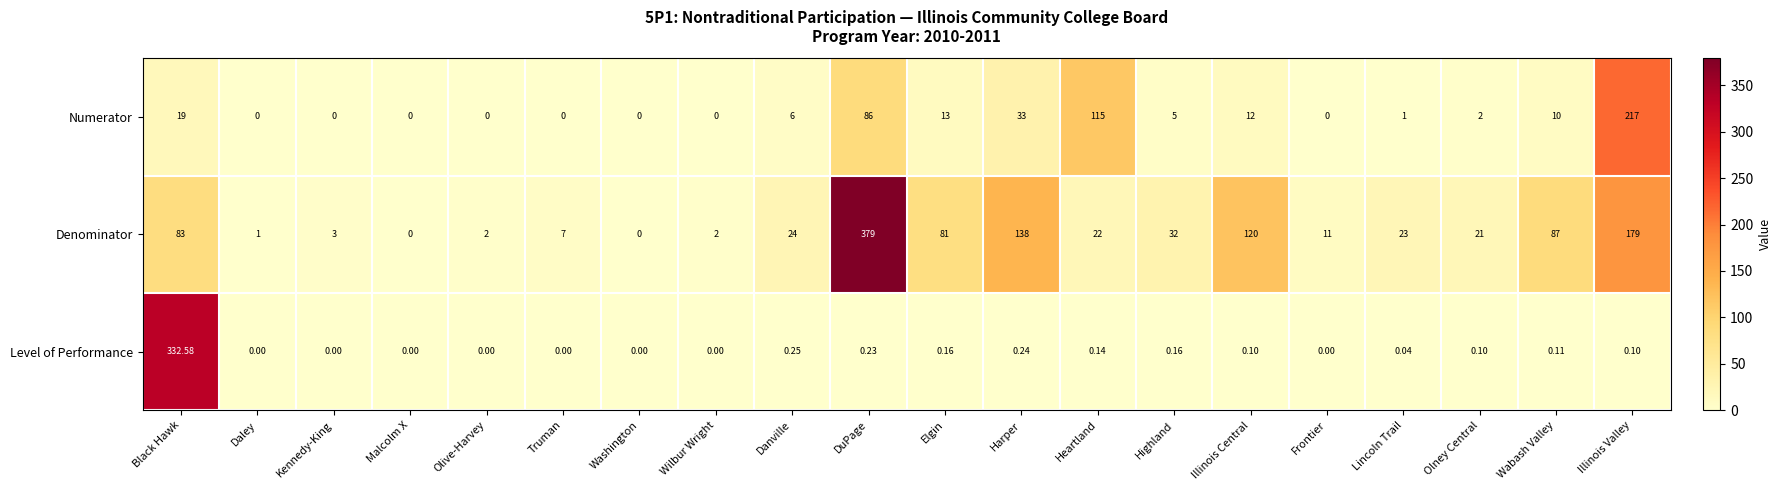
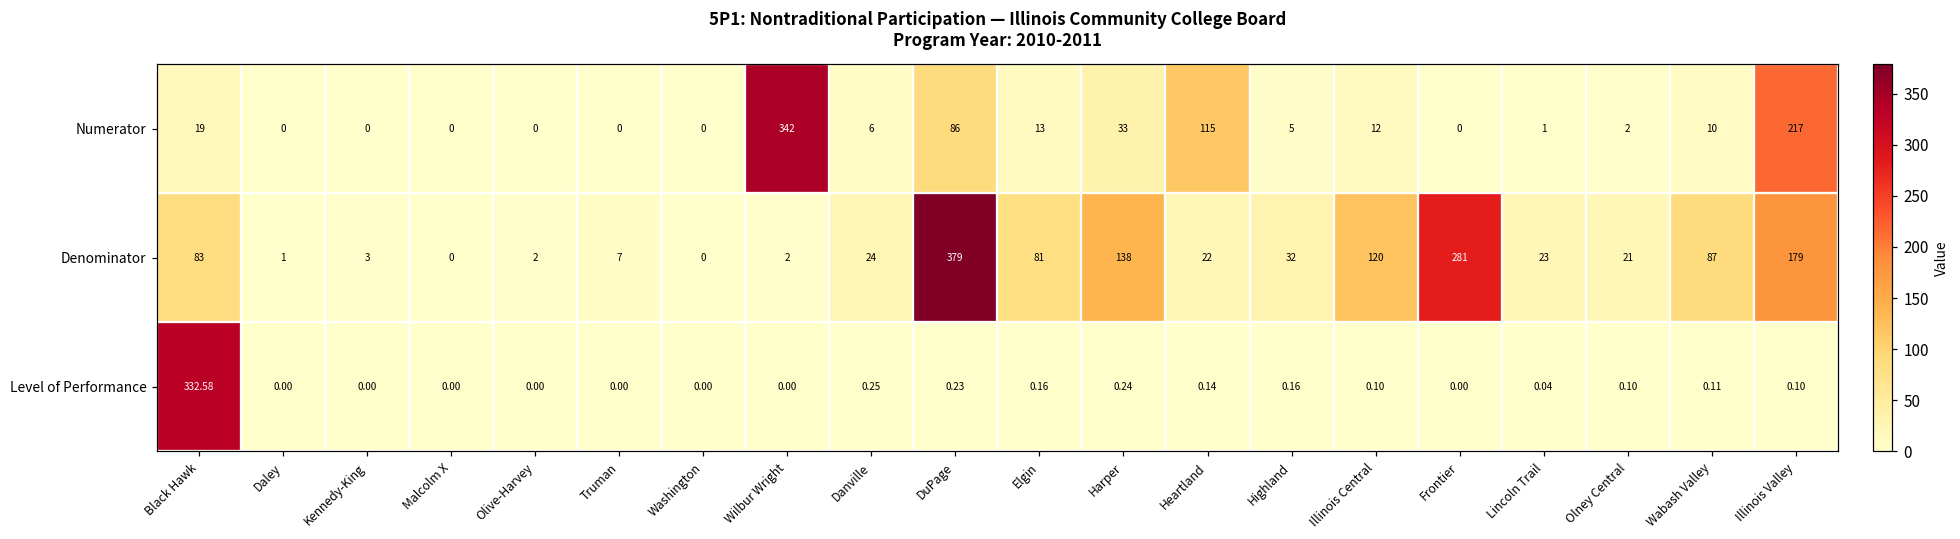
  {
    "Numerator": {
      "Black Hawk": 19,
      "Daley": 0,
      "Kennedy-King": 0,
      "Malcolm X": 0,
      "Olive-Harvey": 0,
      "Truman": 0,
      "Washington": 0,
-     "Wilbur Wright": 0,
+     "Wilbur Wright": 342,
      "Danville": 6,
      "DuPage": 86,
      "Elgin": 13,
      "Harper": 33,
      "Heartland": 115,
      "Highland": 5,
      "Illinois Central": 12,
      "Frontier": 0,
      "Lincoln Trail": 1,
      "Olney Central": 2,
      "Wabash Valley": 10,
      "Illinois Valley": 217
    },
    "Denominator": {
      "Black Hawk": 83,
      "Daley": 1,
      "Kennedy-King": 3,
      "Malcolm X": 0,
      "Olive-Harvey": 2,
      "Truman": 7,
      "Washington": 0,
      "Wilbur Wright": 2,
      "Danville": 24,
      "DuPage": 379,
      "Elgin": 81,
      "Harper": 138,
      "Heartland": 22,
      "Highland": 32,
      "Illinois Central": 120,
-     "Frontier": 11,
+     "Frontier": 281,
      "Lincoln Trail": 23,
      "Olney Central": 21,
      "Wabash Valley": 87,
      "Illinois Valley": 179
    },
    "Level of Performance": {
      "Black Hawk": 332.58,
      "Daley": 0.00,
      "Kennedy-King": 0.00,
      "Malcolm X": 0.00,
      "Olive-Harvey": 0.00,
      "Truman": 0.00,
      "Washington": 0.00,
      "Wilbur Wright": 0.00,
      "Danville": 0.25,
      "DuPage": 0.23,
      "Elgin": 0.16,
      "Harper": 0.24,
      "Heartland": 0.14,
      "Highland": 0.16,
      "Illinois Central": 0.10,
      "Frontier": 0.00,
      "Lincoln Trail": 0.04,
      "Olney Central": 0.10,
      "Wabash Valley": 0.11,
      "Illinois Valley": 0.10
    }
  }
